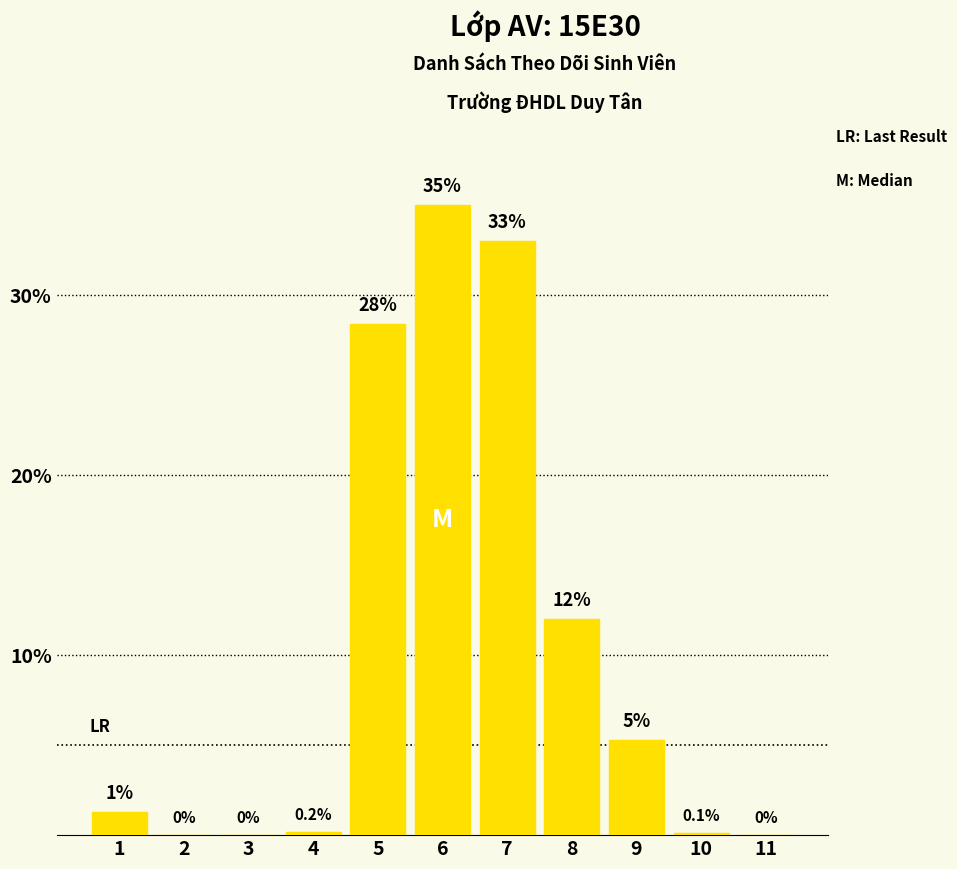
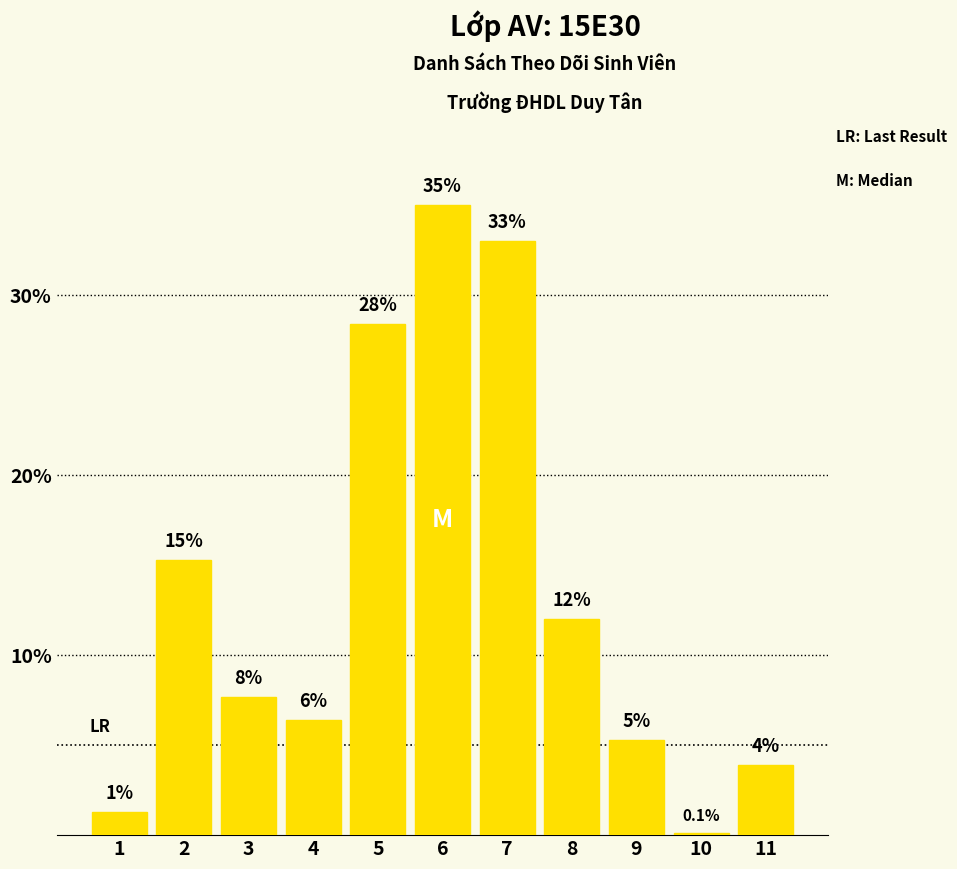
  {
    "1": "1%",
-   "2": "0%",
-   "3": "0%",
-   "4": "0.2%",
+   "2": "15%",
+   "3": "8%",
+   "4": "6%",
    "5": "28%",
    "6": "35%",
    "7": "33%",
    "8": "12%",
    "9": "5%",
    "10": "0.1%",
-   "11": "0%"
+   "11": "4%"
  }
